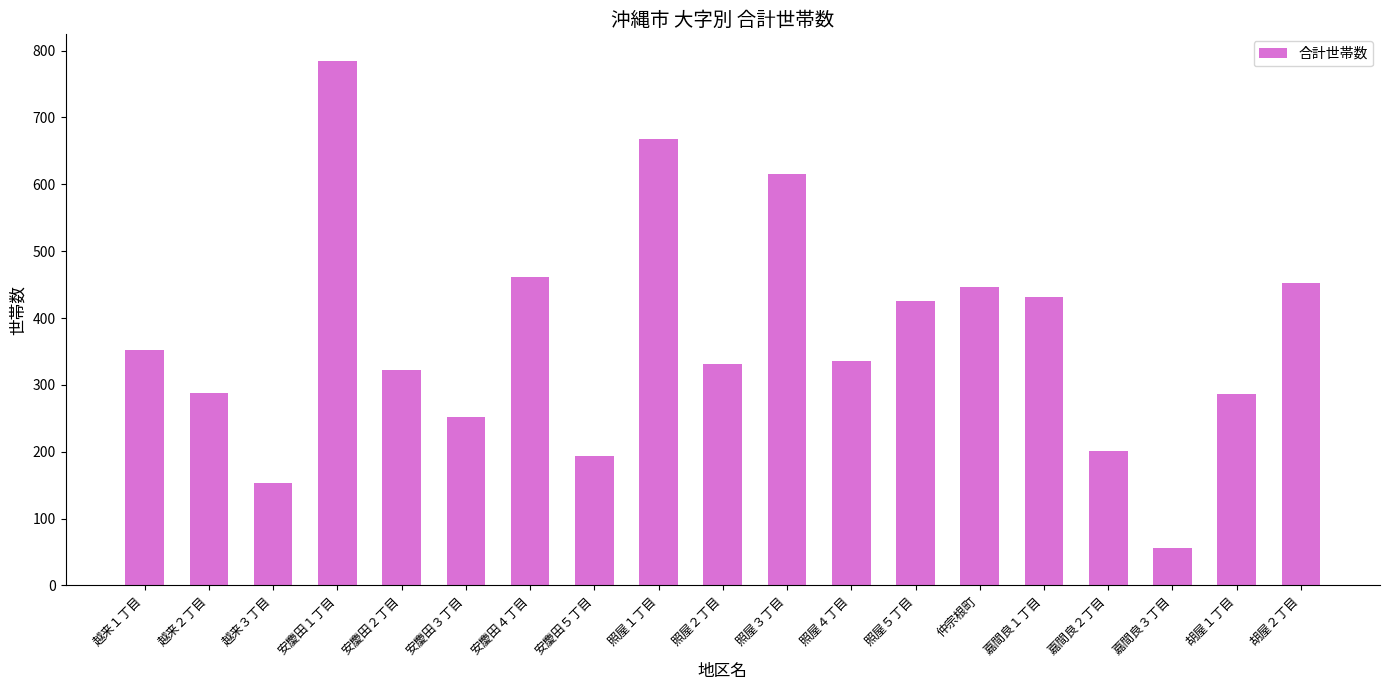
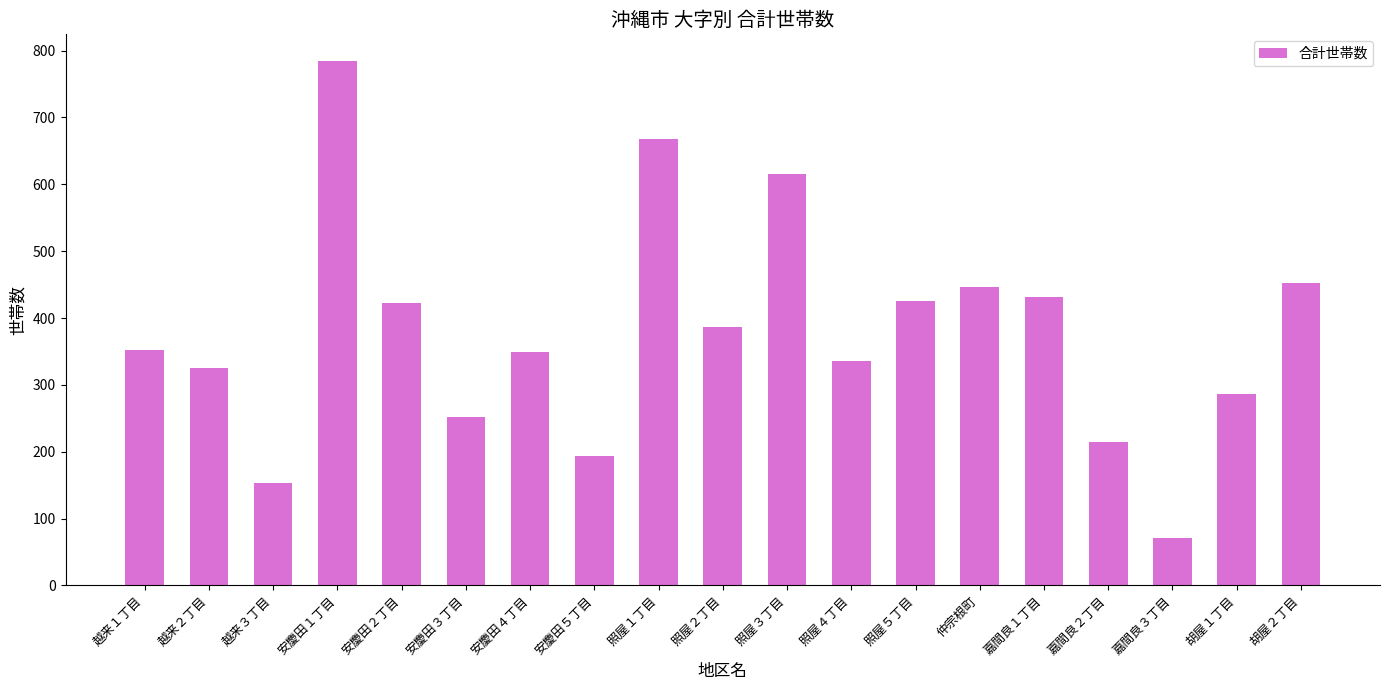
  {
    "越来１丁目": 350,
-   "越来２丁目": 290,
+   "越来２丁目": 330,
    "越来３丁目": 150,
    "安慶田１丁目": 790,
-   "安慶田２丁目": 320,
+   "安慶田２丁目": 420,
    "安慶田３丁目": 250,
-   "安慶田４丁目": 460,
+   "安慶田４丁目": 350,
    "安慶田５丁目": 190,
    "照屋１丁目": 670,
-   "照屋２丁目": 330,
+   "照屋２丁目": 390,
    "照屋３丁目": 620,
    "照屋４丁目": 340,
    "照屋５丁目": 430,
    "仲宗根町": 450,
    "嘉間良１丁目": 430,
-   "嘉間良２丁目": 200,
-   "嘉間良３丁目": 60,
+   "嘉間良２丁目": 210,
+   "嘉間良３丁目": 70,
    "胡屋１丁目": 290,
    "胡屋２丁目": 450
  }
